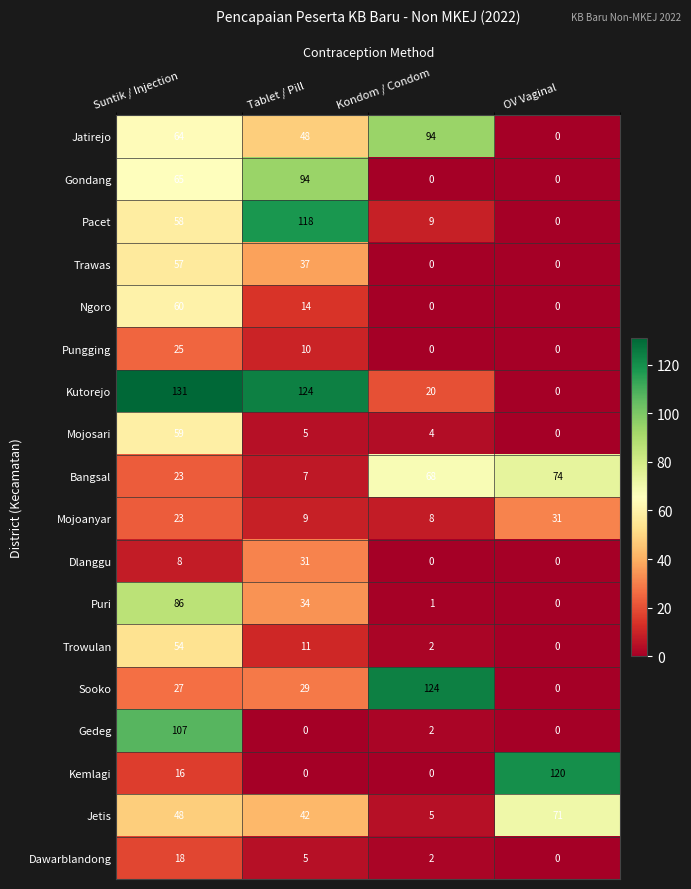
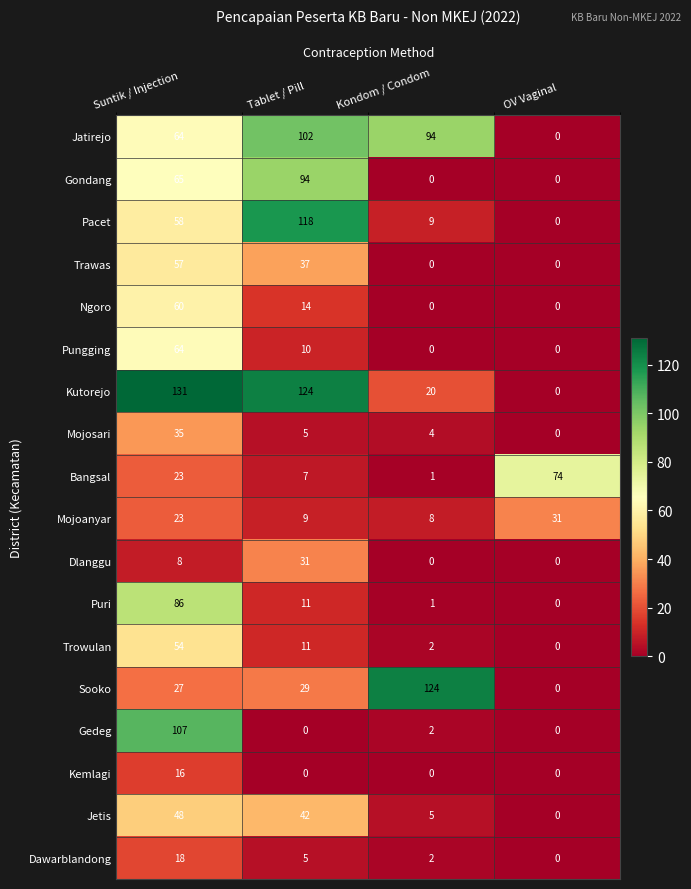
  {
    "Jatirejo": {
      "Suntik / Injection": 64,
-     "Tablet / Pill": 48,
+     "Tablet / Pill": 102,
      "Kondom / Condom": 94,
      "OV Vaginal": 0
    },
    "Gondang": {
      "Suntik / Injection": 65,
      "Tablet / Pill": 94,
      "Kondom / Condom": 0,
      "OV Vaginal": 0
    },
    "Pacet": {
      "Suntik / Injection": 58,
      "Tablet / Pill": 118,
      "Kondom / Condom": 9,
      "OV Vaginal": 0
    },
    "Trawas": {
      "Suntik / Injection": 57,
      "Tablet / Pill": 37,
      "Kondom / Condom": 0,
      "OV Vaginal": 0
    },
    "Ngoro": {
      "Suntik / Injection": 60,
      "Tablet / Pill": 14,
      "Kondom / Condom": 0,
      "OV Vaginal": 0
    },
    "Pungging": {
-     "Suntik / Injection": 25,
+     "Suntik / Injection": 64,
      "Tablet / Pill": 10,
      "Kondom / Condom": 0,
      "OV Vaginal": 0
    },
    "Kutorejo": {
      "Suntik / Injection": 131,
      "Tablet / Pill": 124,
      "Kondom / Condom": 20,
      "OV Vaginal": 0
    },
    "Mojosari": {
-     "Suntik / Injection": 59,
+     "Suntik / Injection": 35,
      "Tablet / Pill": 5,
      "Kondom / Condom": 4,
      "OV Vaginal": 0
    },
    "Bangsal": {
      "Suntik / Injection": 23,
      "Tablet / Pill": 7,
-     "Kondom / Condom": 68,
+     "Kondom / Condom": 1,
      "OV Vaginal": 74
    },
    "Mojoanyar": {
      "Suntik / Injection": 23,
      "Tablet / Pill": 9,
      "Kondom / Condom": 8,
      "OV Vaginal": 31
    },
    "Dlanggu": {
      "Suntik / Injection": 8,
      "Tablet / Pill": 31,
      "Kondom / Condom": 0,
      "OV Vaginal": 0
    },
    "Puri": {
      "Suntik / Injection": 86,
-     "Tablet / Pill": 34,
+     "Tablet / Pill": 11,
      "Kondom / Condom": 1,
      "OV Vaginal": 0
    },
    "Trowulan": {
      "Suntik / Injection": 54,
      "Tablet / Pill": 11,
      "Kondom / Condom": 2,
      "OV Vaginal": 0
    },
    "Sooko": {
      "Suntik / Injection": 27,
      "Tablet / Pill": 29,
      "Kondom / Condom": 124,
      "OV Vaginal": 0
    },
    "Gedeg": {
      "Suntik / Injection": 107,
      "Tablet / Pill": 0,
      "Kondom / Condom": 2,
      "OV Vaginal": 0
    },
    "Kemlagi": {
      "Suntik / Injection": 16,
      "Tablet / Pill": 0,
      "Kondom / Condom": 0,
-     "OV Vaginal": 120
+     "OV Vaginal": 0
    },
    "Jetis": {
      "Suntik / Injection": 48,
      "Tablet / Pill": 42,
      "Kondom / Condom": 5,
-     "OV Vaginal": 71
+     "OV Vaginal": 0
    },
    "Dawarblandong": {
      "Suntik / Injection": 18,
      "Tablet / Pill": 5,
      "Kondom / Condom": 2,
      "OV Vaginal": 0
    }
  }
